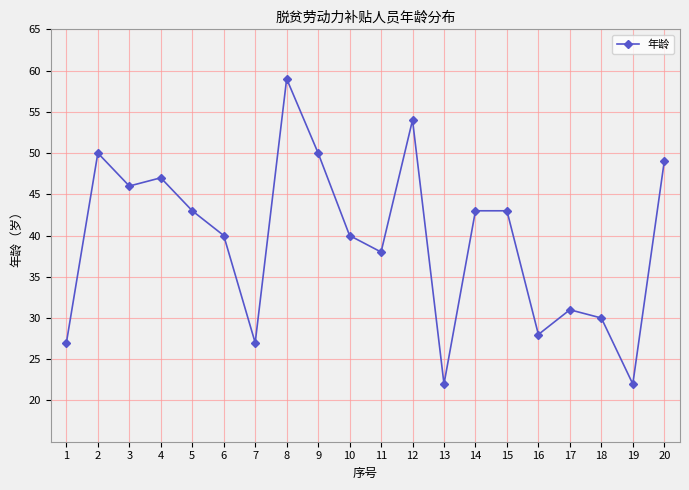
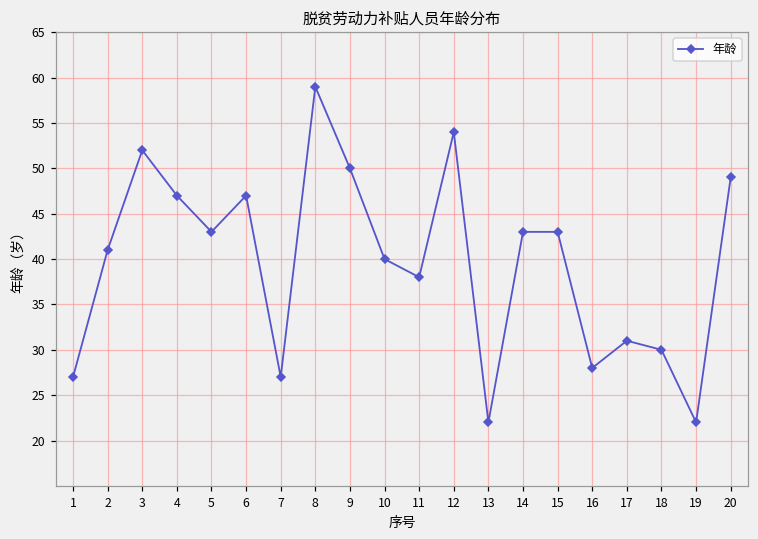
  {
    "1": 27,
-   "2": 50,
-   "3": 46,
+   "2": 41,
+   "3": 52,
    "4": 47,
    "5": 43,
-   "6": 40,
+   "6": 47,
    "7": 27,
    "8": 59,
    "9": 50,
    "10": 40,
    "11": 38,
    "12": 54,
    "13": 22,
    "14": 43,
    "15": 43,
    "16": 28,
    "17": 31,
    "18": 30,
    "19": 22,
    "20": 49
  }
